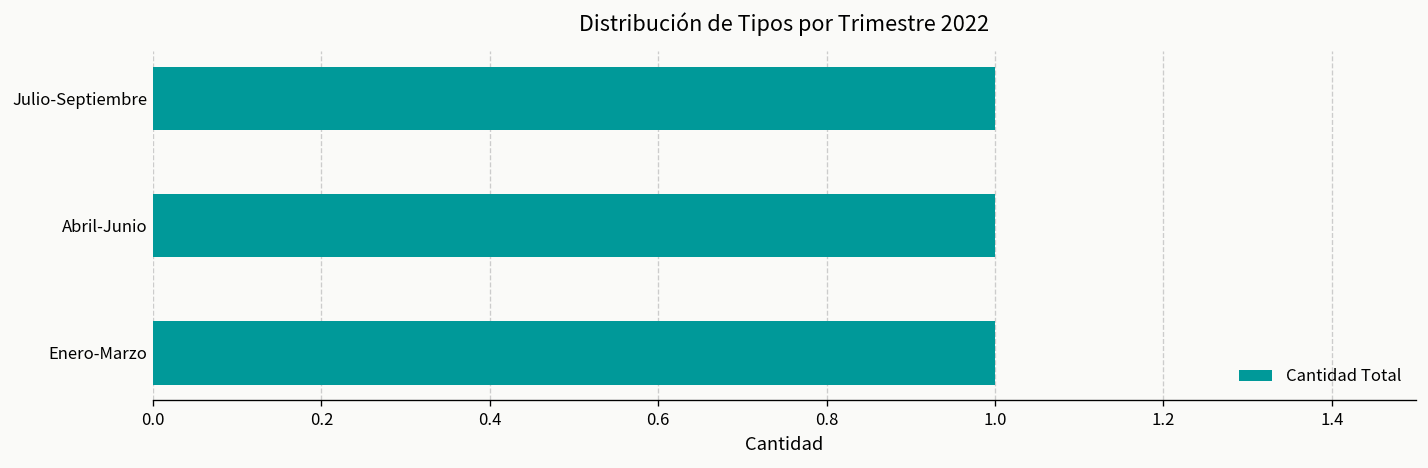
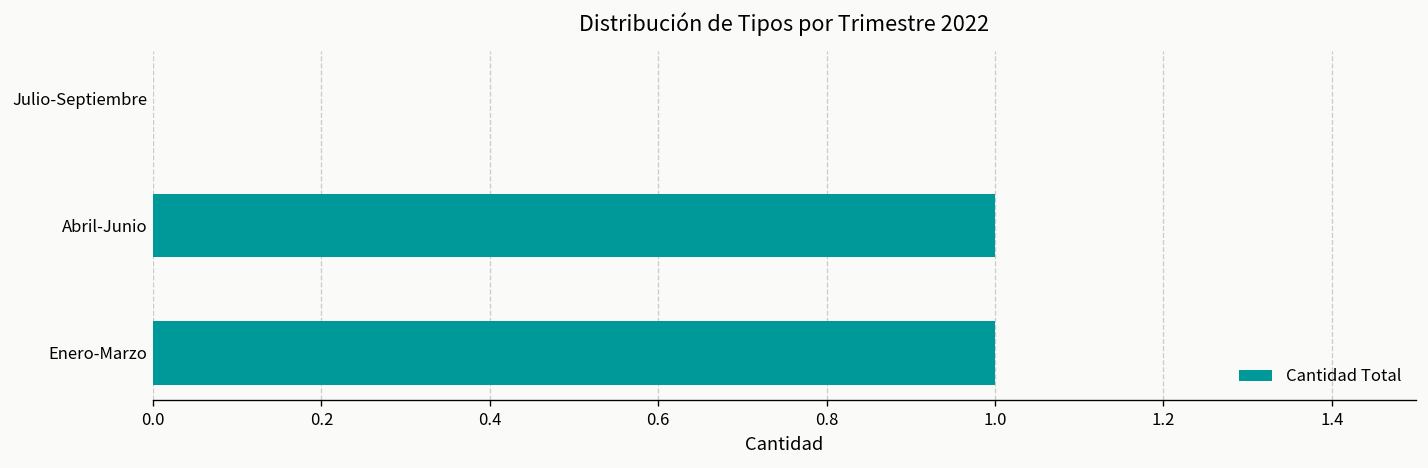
  {
-   "Julio-Septiembre": 1,
+   "Julio-Septiembre": 0,
    "Abril-Junio": 1,
    "Enero-Marzo": 1
  }
